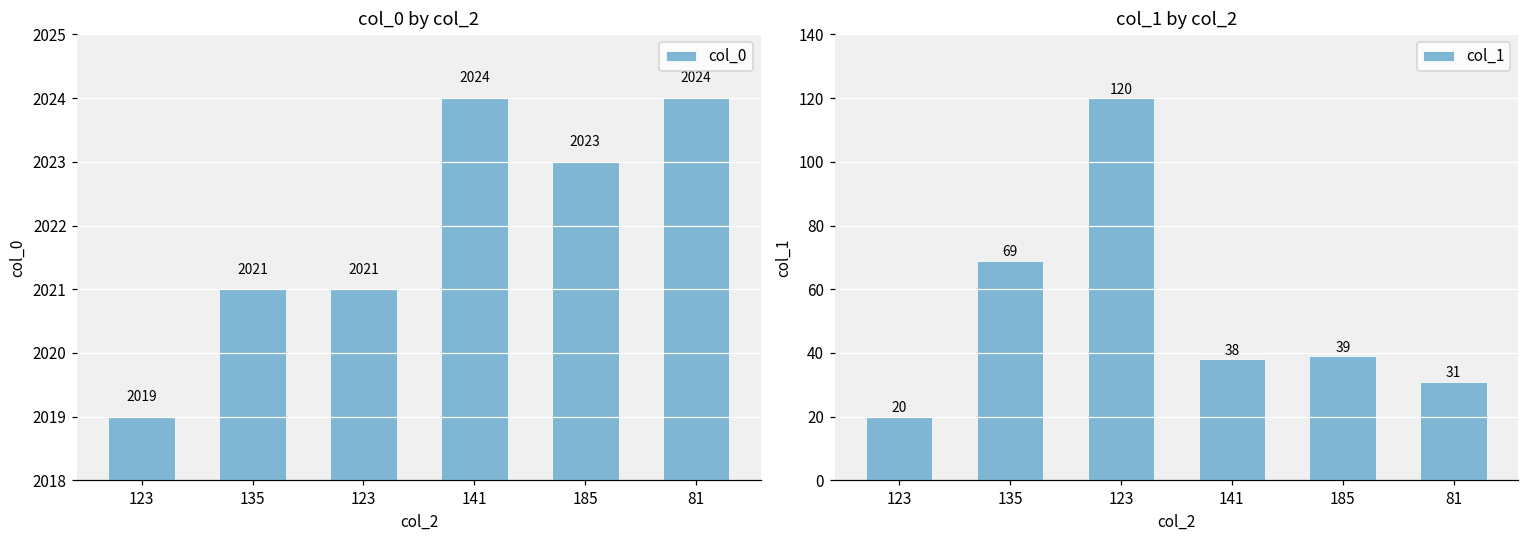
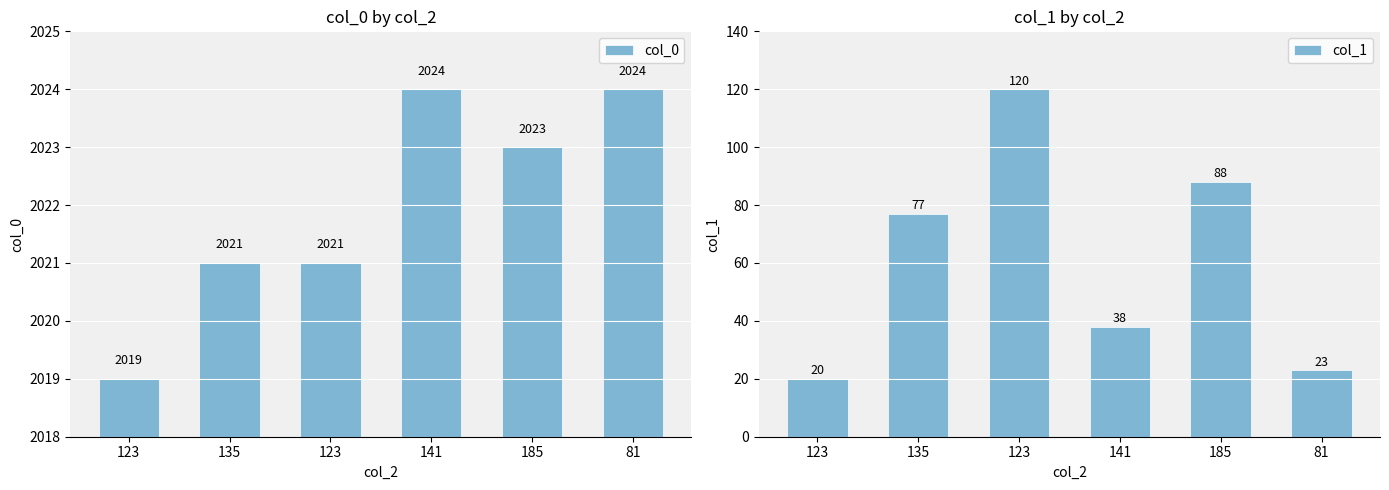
  {
    "col_0 by col_2": {
      "135": 2021,
      "141": 2024,
      "185": 2023,
      "81": 2024
    },
    "col_1 by col_2": {
-     "135": 69,
+     "135": 77,
      "141": 38,
-     "185": 39,
-     "81": 31
+     "185": 88,
+     "81": 23
    }
  }
